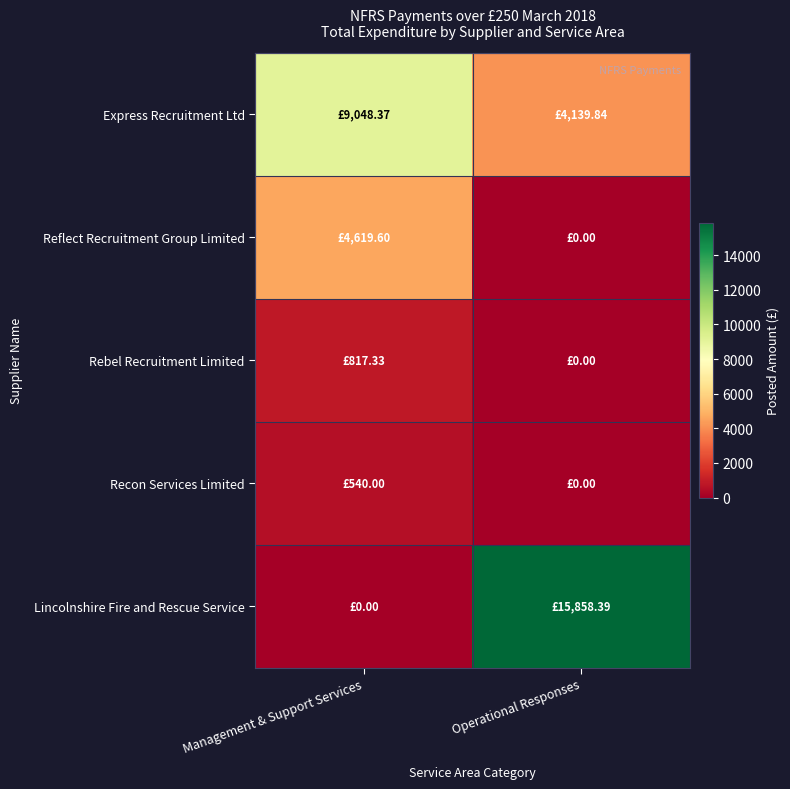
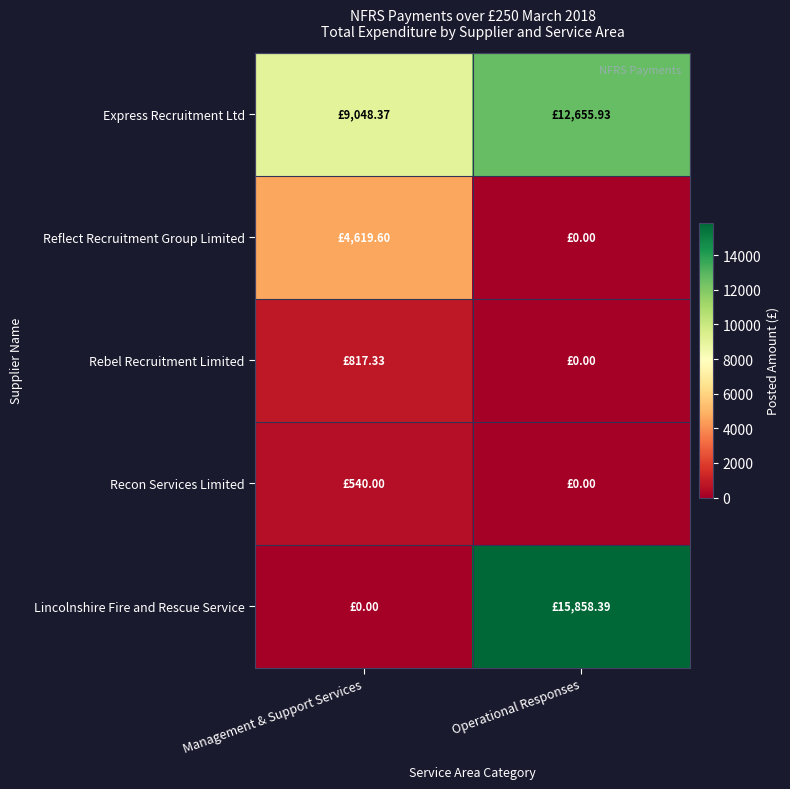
  {
    "Express Recruitment Ltd": {
      "Management & Support Services": "£9,048.37",
-     "Operational Responses": "£4,139.84"
+     "Operational Responses": "£12,655.93"
    },
    "Reflect Recruitment Group Limited": {
      "Management & Support Services": "£4,619.60",
      "Operational Responses": "£0.00"
    },
    "Rebel Recruitment Limited": {
      "Management & Support Services": "£817.33",
      "Operational Responses": "£0.00"
    },
    "Recon Services Limited": {
      "Management & Support Services": "£540.00",
      "Operational Responses": "£0.00"
    },
    "Lincolnshire Fire and Rescue Service": {
      "Management & Support Services": "£0.00",
      "Operational Responses": "£15,858.39"
    }
  }
